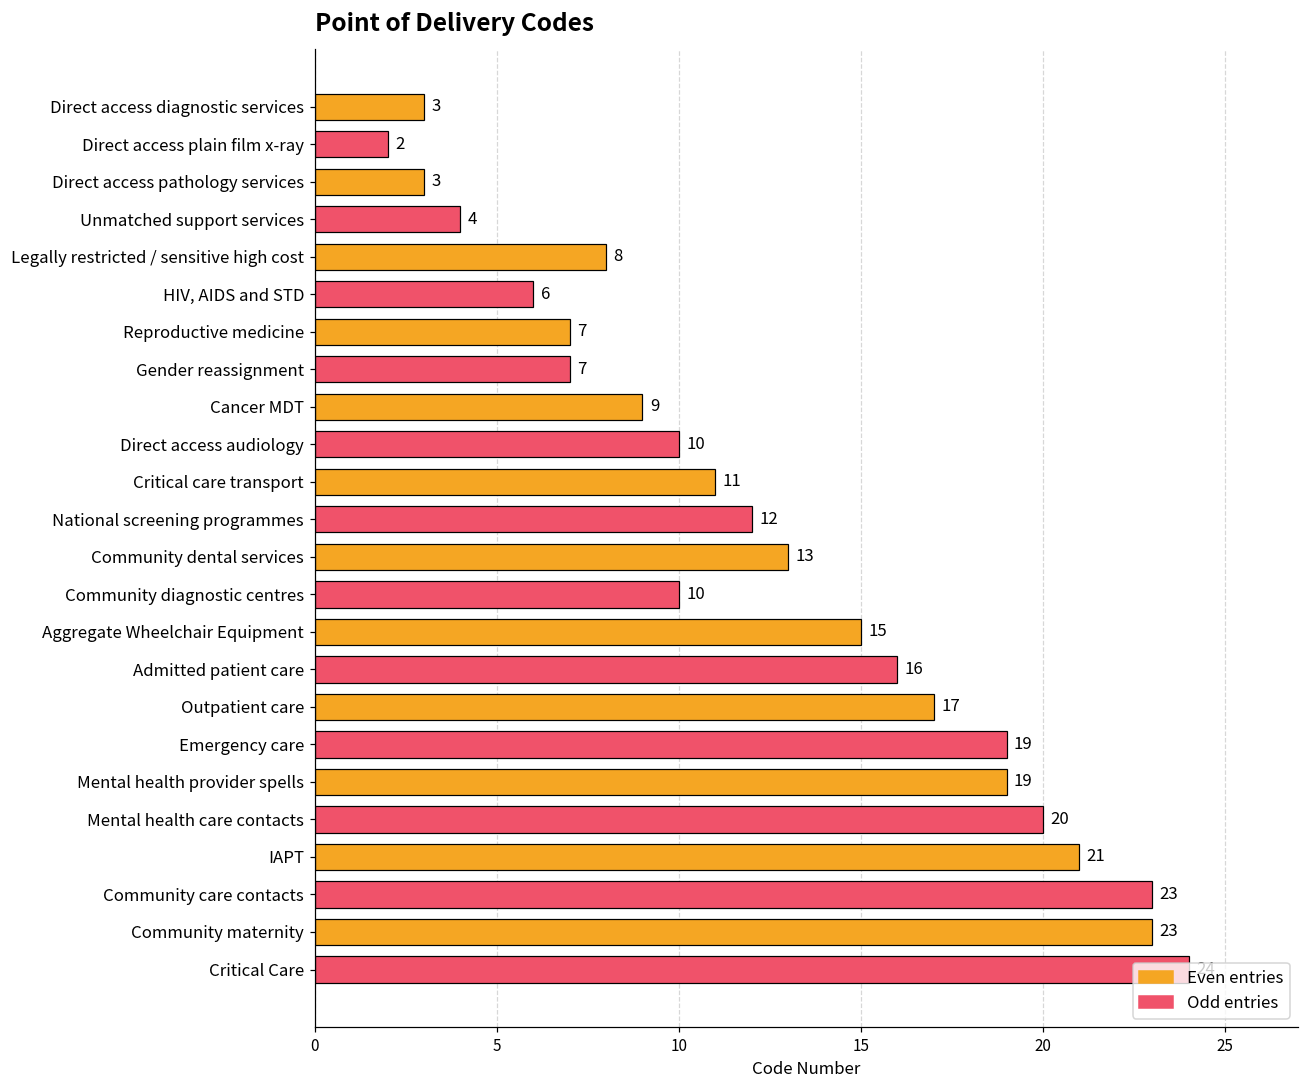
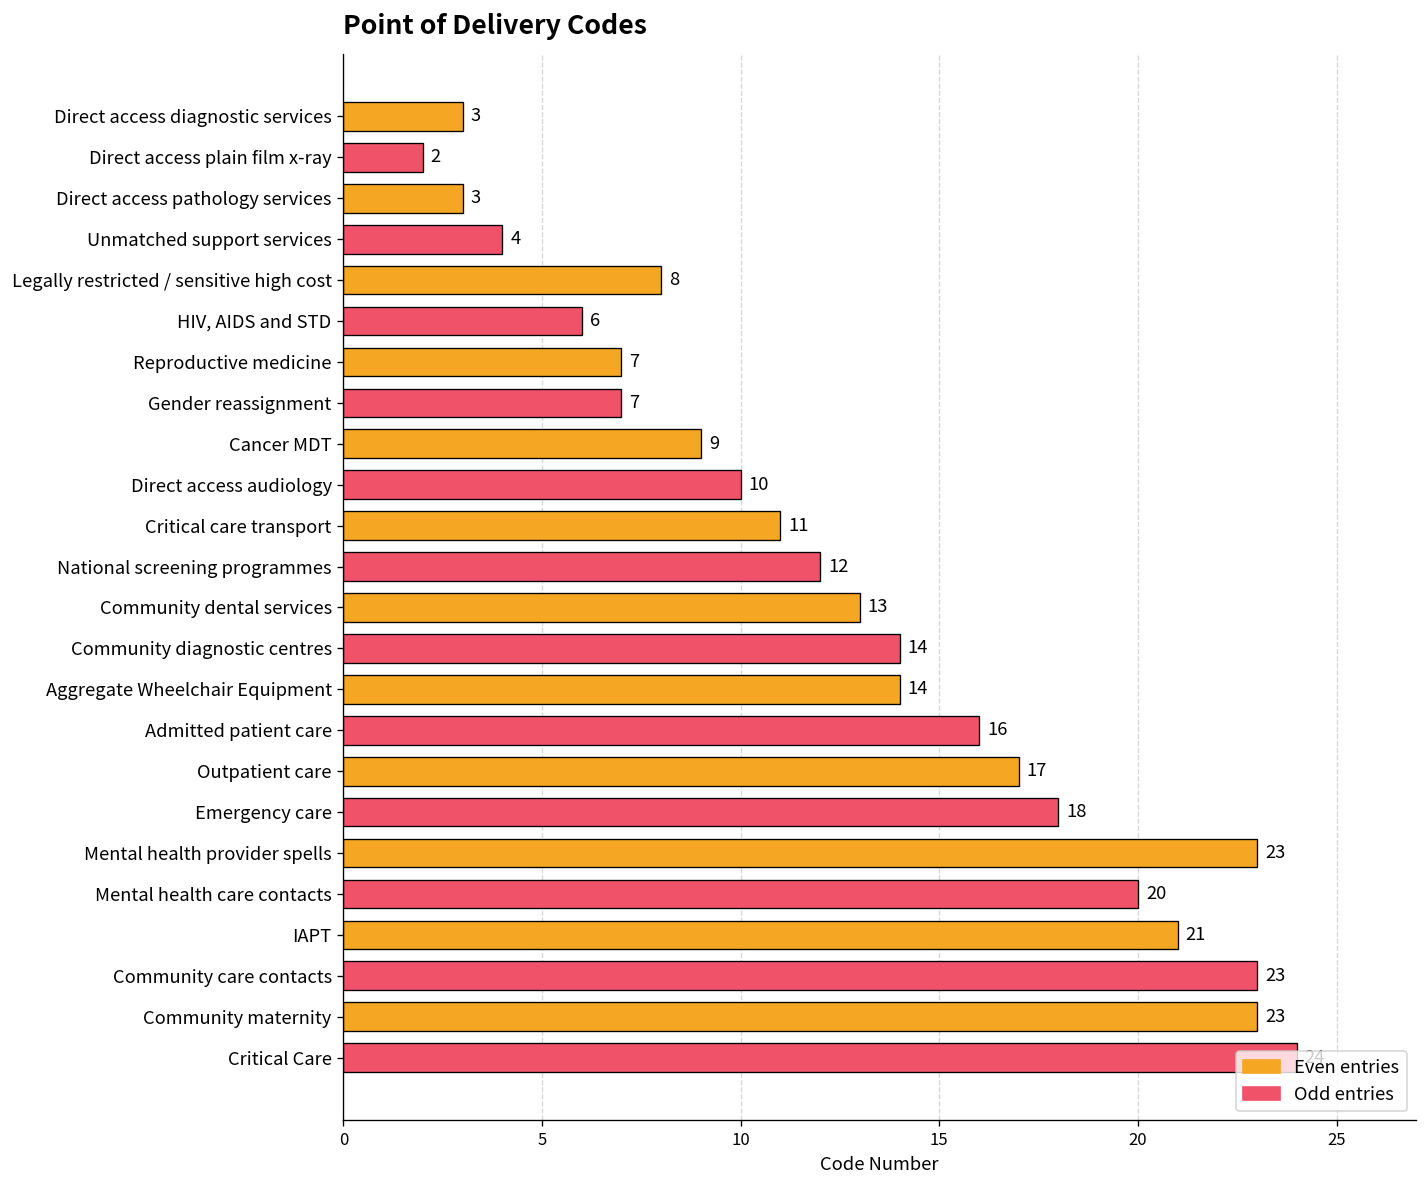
  {
    "Direct access diagnostic services": 3,
    "Direct access plain film x-ray": 2,
    "Direct access pathology services": 3,
    "Unmatched support services": 4,
    "Legally restricted / sensitive high cost": 8,
    "HIV, AIDS and STD": 6,
    "Reproductive medicine": 7,
    "Gender reassignment": 7,
    "Cancer MDT": 9,
    "Direct access audiology": 10,
    "Critical care transport": 11,
    "National screening programmes": 12,
    "Community dental services": 13,
-   "Community diagnostic centres": 10,
-   "Aggregate Wheelchair Equipment": 15,
+   "Community diagnostic centres": 14,
+   "Aggregate Wheelchair Equipment": 14,
    "Admitted patient care": 16,
    "Outpatient care": 17,
-   "Emergency care": 19,
-   "Mental health provider spells": 19,
+   "Emergency care": 18,
+   "Mental health provider spells": 23,
    "Mental health care contacts": 20,
    "IAPT": 21,
    "Community care contacts": 23,
    "Community maternity": 23
  }
